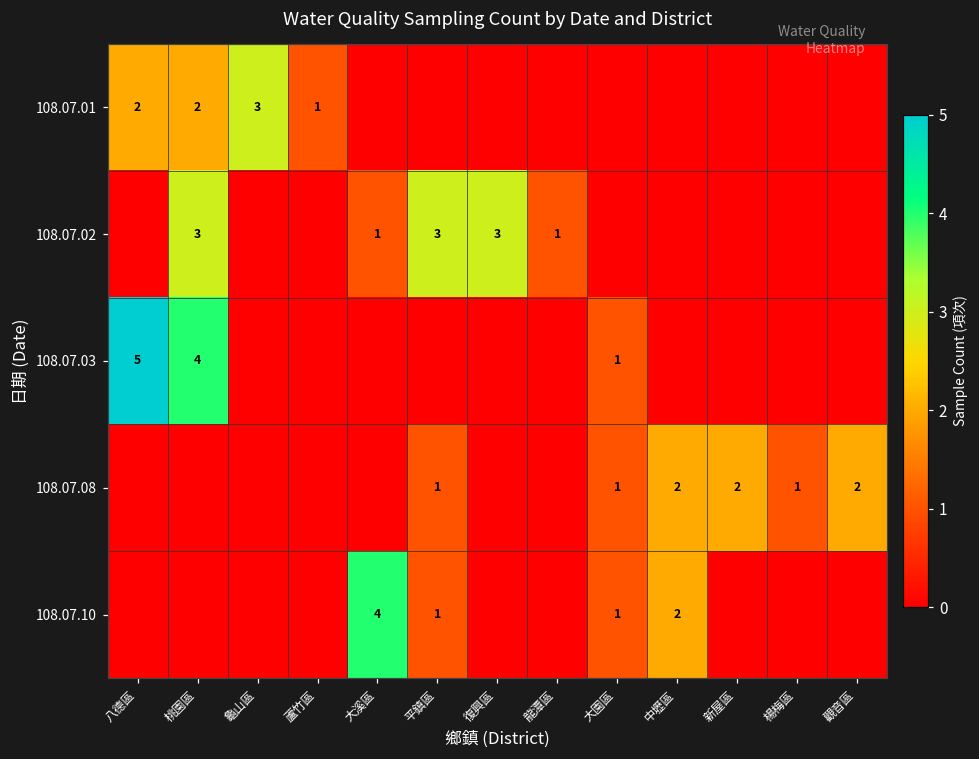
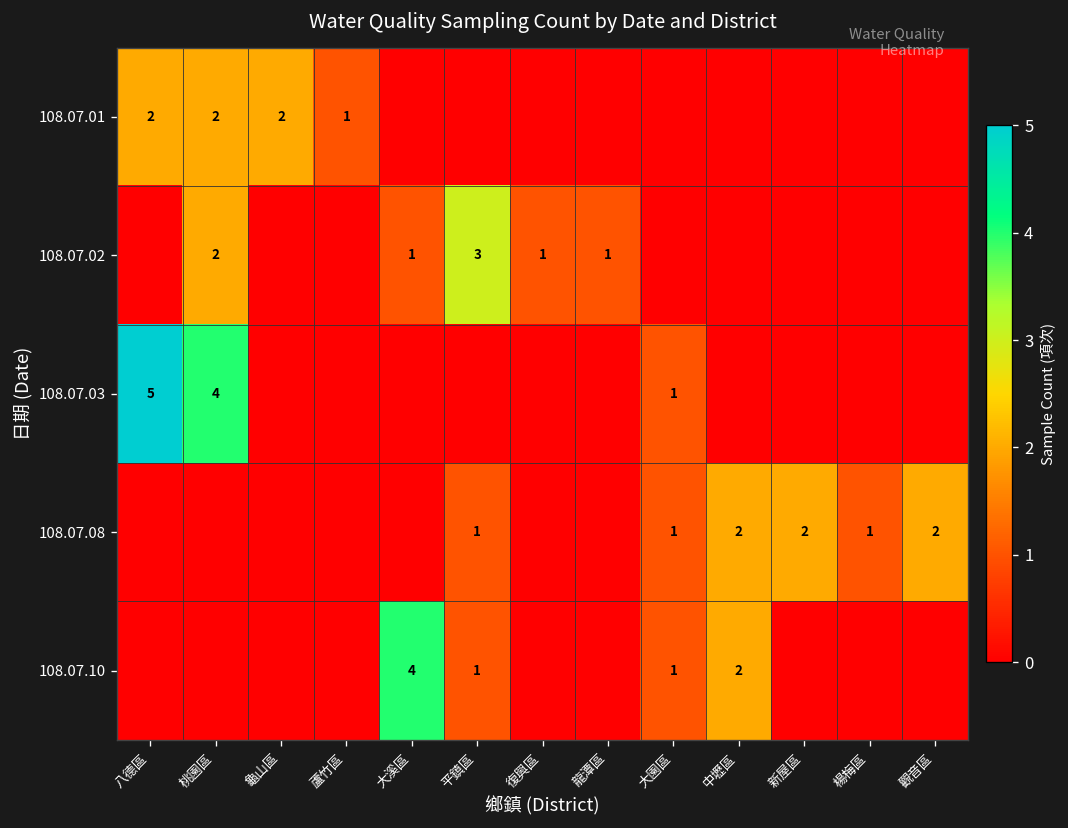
  {
    "108.07.01": {
      "八德區": 2,
      "桃園區": 2,
-     "龜山區": 3,
+     "龜山區": 2,
      "蘆竹區": 1
    },
    "108.07.02": {
-     "桃園區": 3,
+     "桃園區": 2,
      "大溪區": 1,
      "平鎮區": 3,
-     "復興區": 3,
+     "復興區": 1,
      "龍潭區": 1
    },
    "108.07.03": {
      "八德區": 5,
      "桃園區": 4,
      "大園區": 1
    },
    "108.07.08": {
      "平鎮區": 1,
      "大園區": 1,
      "中壢區": 2,
      "新屋區": 2,
      "楊梅區": 1,
      "觀音區": 2
    },
    "108.07.10": {
      "大溪區": 4,
      "平鎮區": 1,
      "大園區": 1,
      "中壢區": 2
    }
  }
